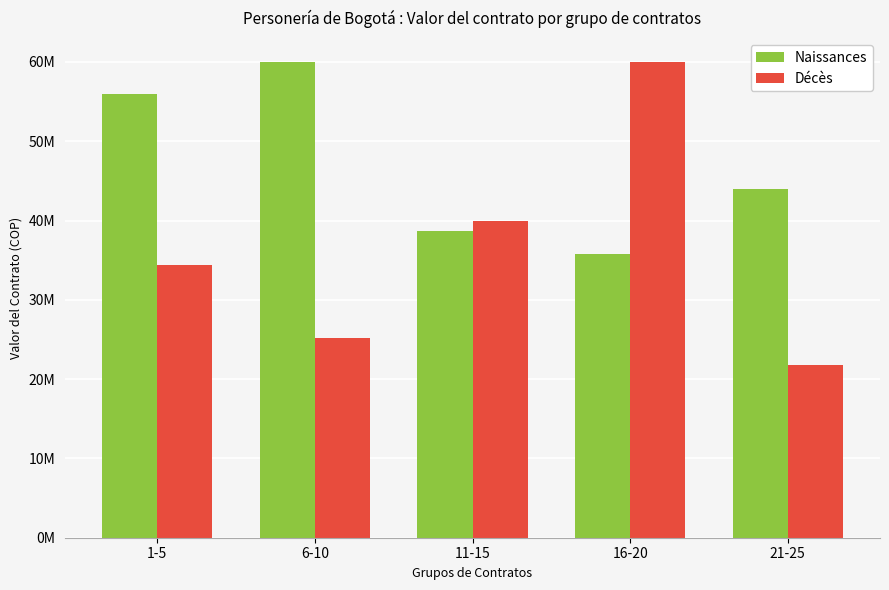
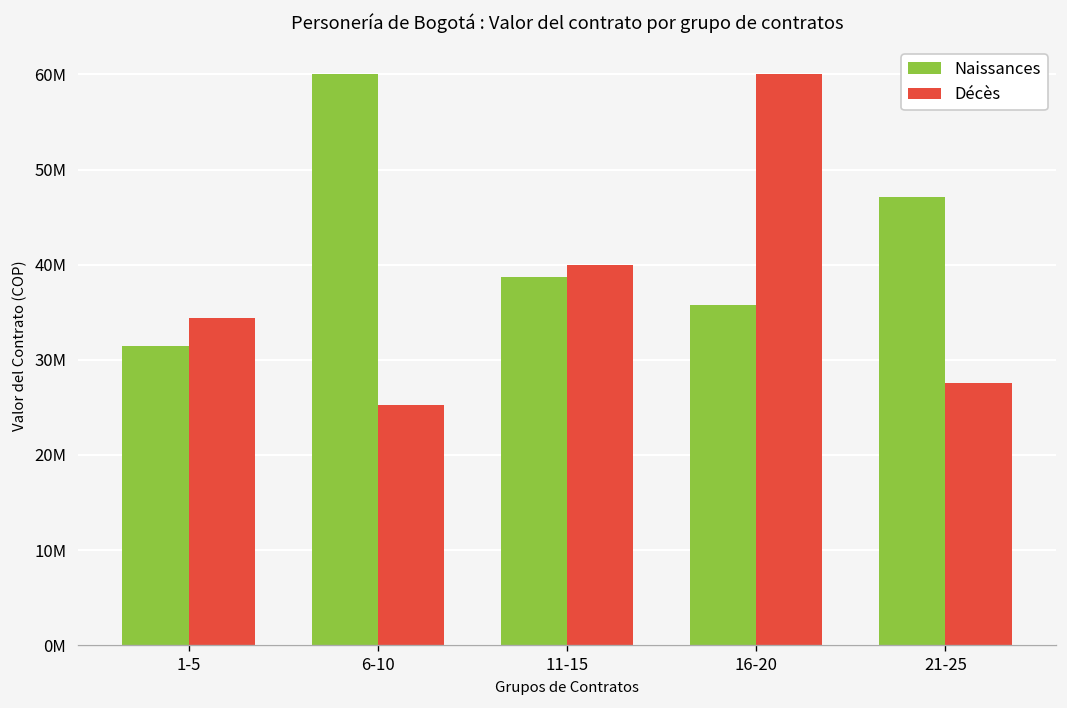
  {
    "Naissances": {
-     "1-5": 56000000,
+     "1-5": 31000000,
      "6-10": 60000000,
      "11-15": 39000000,
      "16-20": 36000000,
-     "21-25": 44000000
+     "21-25": 47000000
    },
    "Décès": {
      "1-5": 34000000,
      "6-10": 25000000,
      "11-15": 40000000,
      "16-20": 60000000,
-     "21-25": 22000000
+     "21-25": 28000000
    }
  }
